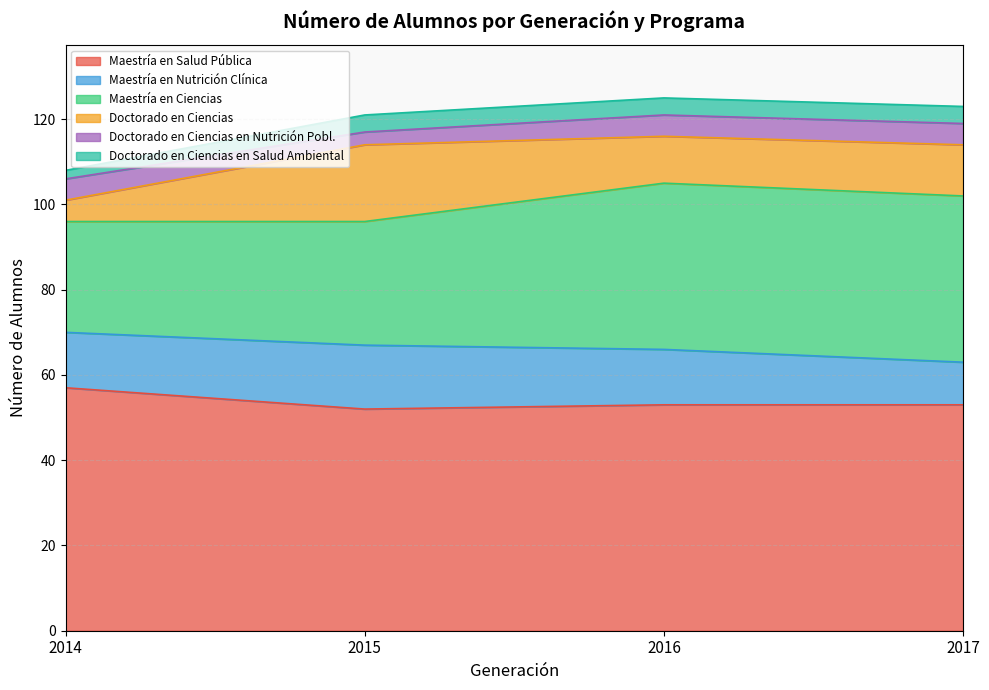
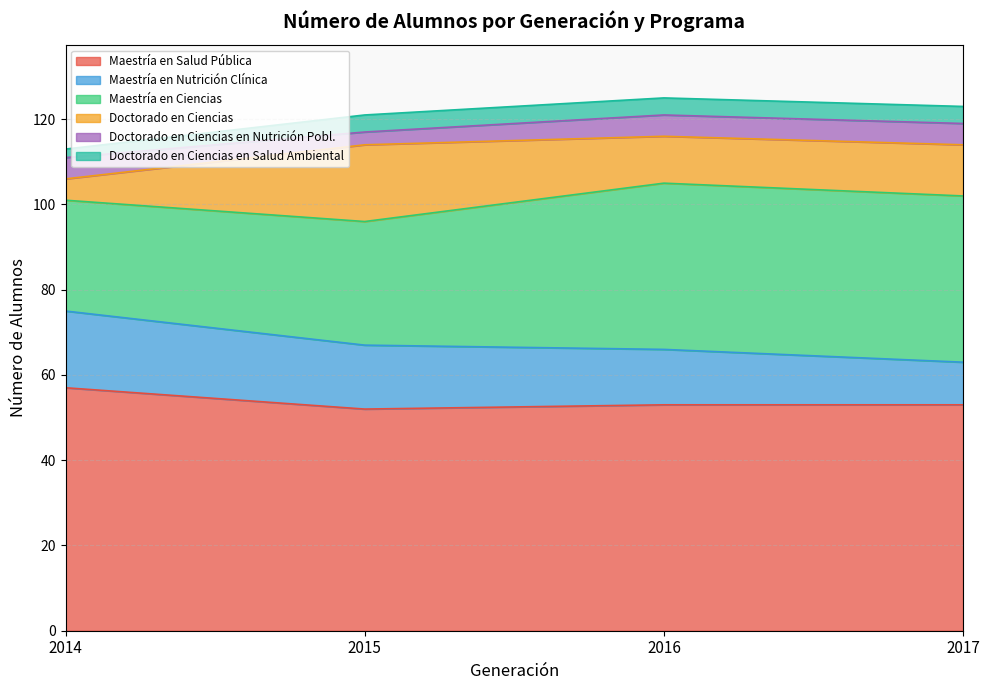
  {
    "Maestría en Salud Pública": {
      "2014": 57,
      "2015": 52,
      "2016": 53,
      "2017": 53
    },
    "Maestría en Nutrición Clínica": {
-     "2014": 13,
+     "2014": 18,
      "2015": 15,
      "2016": 13,
      "2017": 10
    },
    "Doctorado en Ciencias": {
      "2014": 5,
      "2015": 18,
      "2016": 11,
      "2017": 12
    },
    "Doctorado en Ciencias en Nutrición Pobl.": {
      "2014": 5,
      "2015": 3,
      "2016": 5,
      "2017": 5
    }
  }
